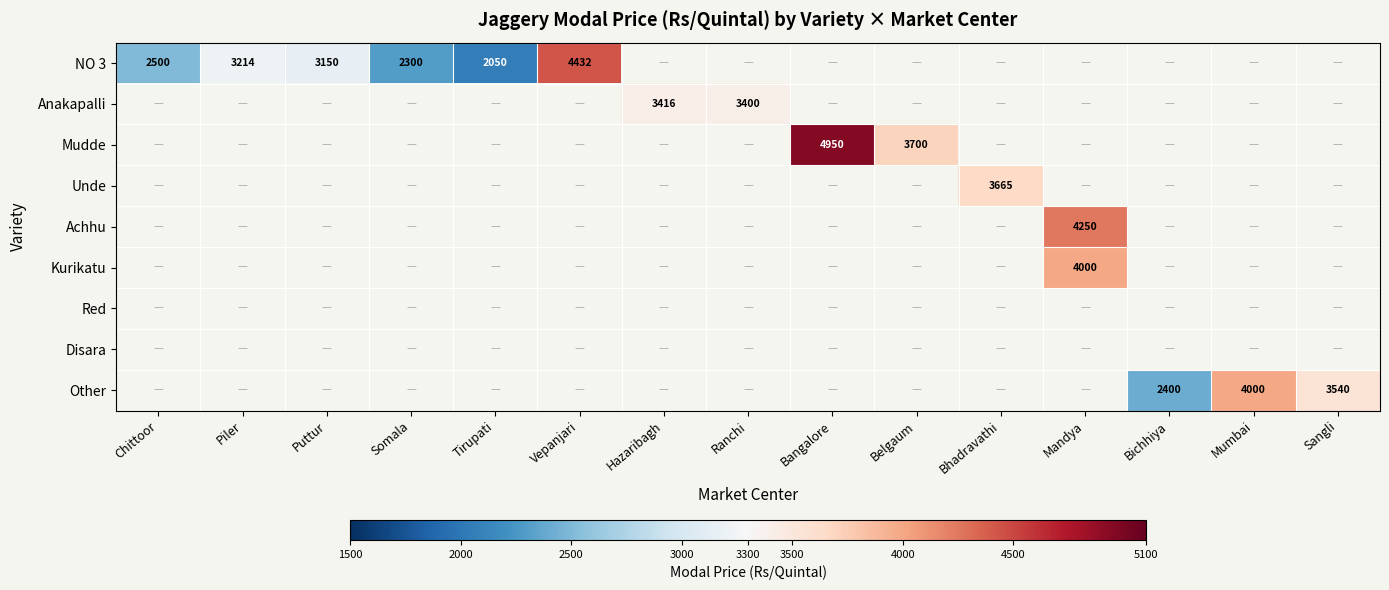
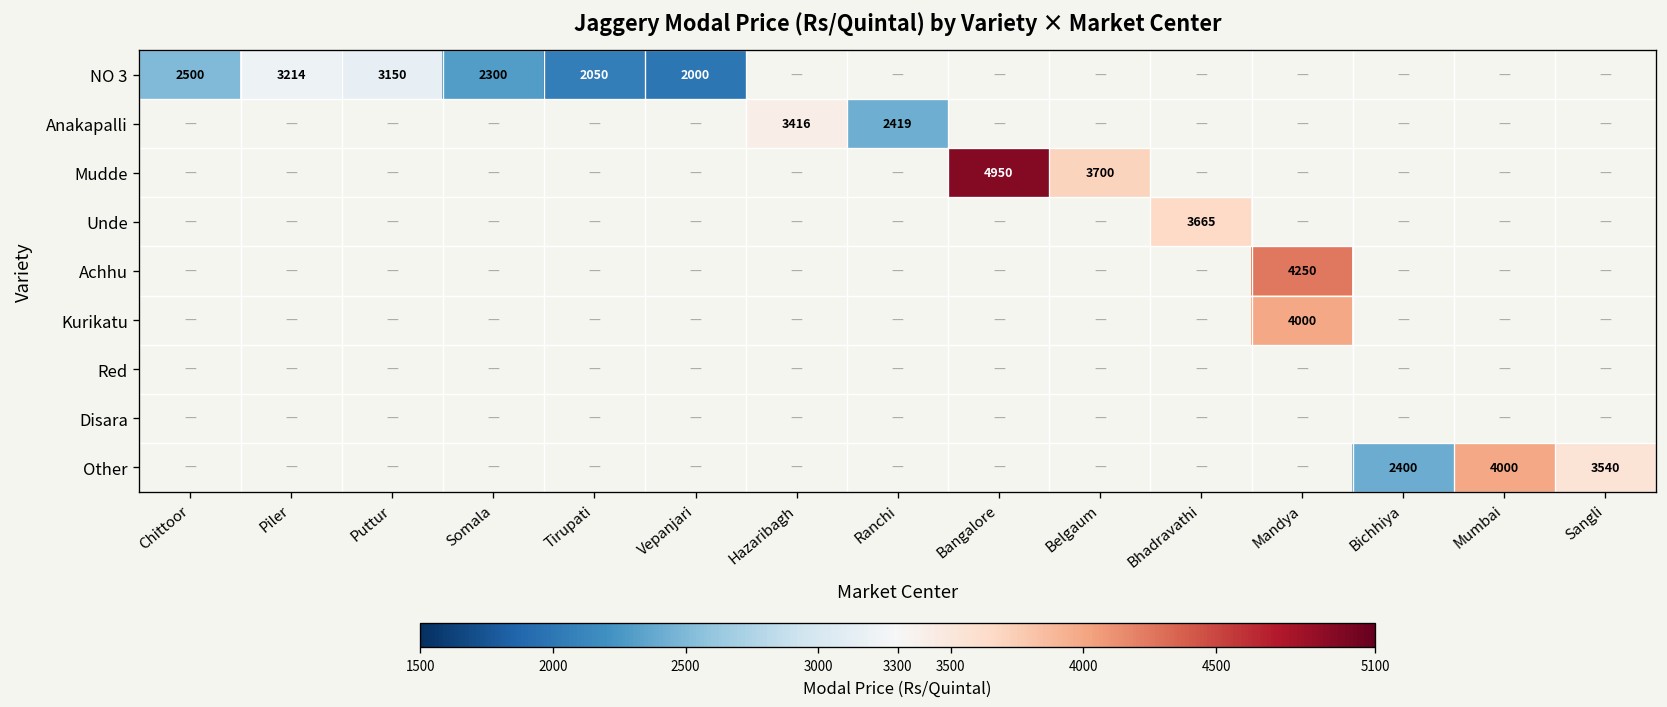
  {
    "NO 3": {
      "Chittoor": 2500,
      "Piler": 3214,
      "Puttur": 3150,
      "Somala": 2300,
      "Tirupati": 2050,
-     "Vepanjari": 4432
+     "Vepanjari": 2000
    },
    "Anakapalli": {
      "Hazaribagh": 3416,
-     "Ranchi": 3400
+     "Ranchi": 2419
    },
    "Mudde": {
      "Bangalore": 4950,
      "Belgaum": 3700
    },
    "Unde": {
      "Bhadravathi": 3665
    },
    "Achhu": {
      "Mandya": 4250
    },
    "Kurikatu": {
      "Mandya": 4000
    },
    "Other": {
      "Bichhiya": 2400,
      "Mumbai": 4000,
      "Sangli": 3540
    }
  }
